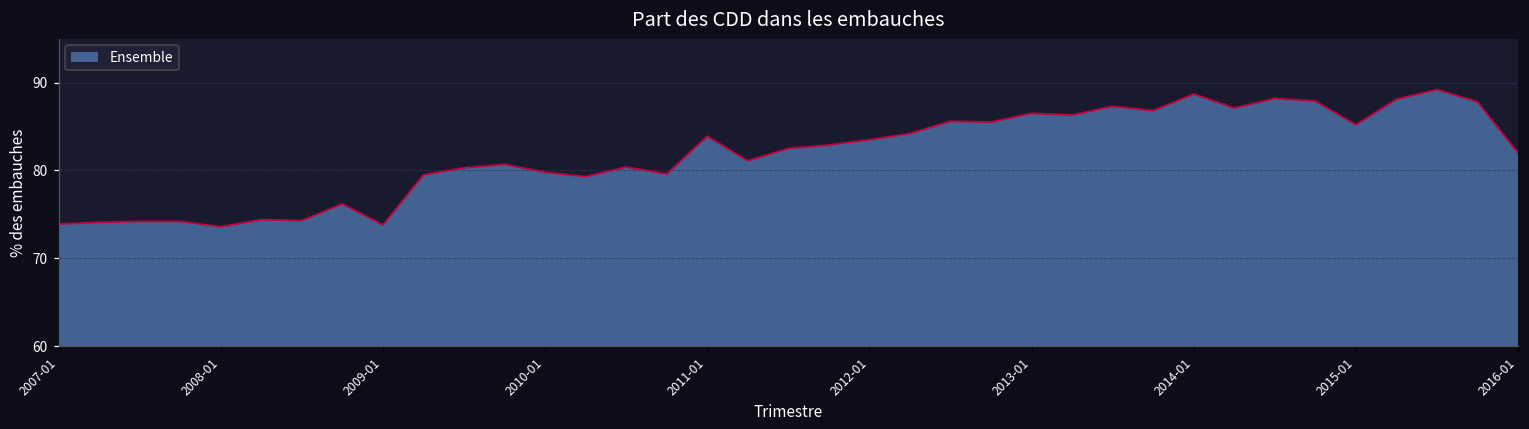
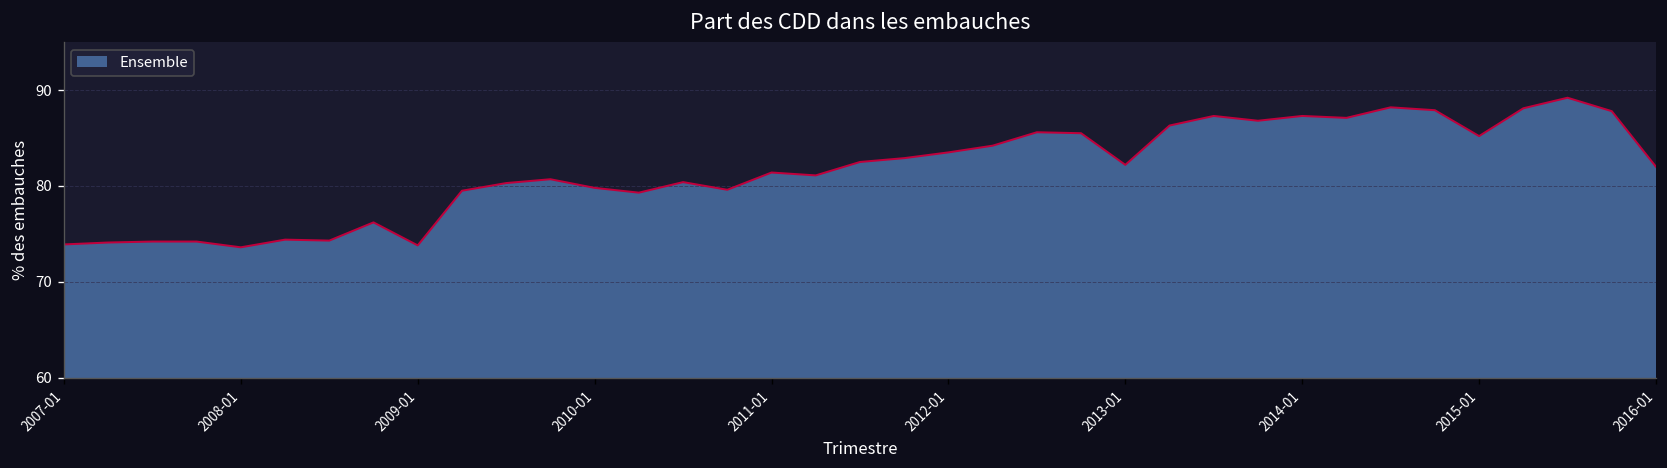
  {
    "2007-01": 74,
    "2008-01": 74,
    "2009-01": 74,
    "2010-01": 80,
-   "2011-01": 84,
+   "2011-01": 81,
    "2012-01": 84,
-   "2013-01": 87,
-   "2014-01": 89,
+   "2013-01": 82,
+   "2014-01": 87,
    "2015-01": 85,
    "2016-01": 82
  }
